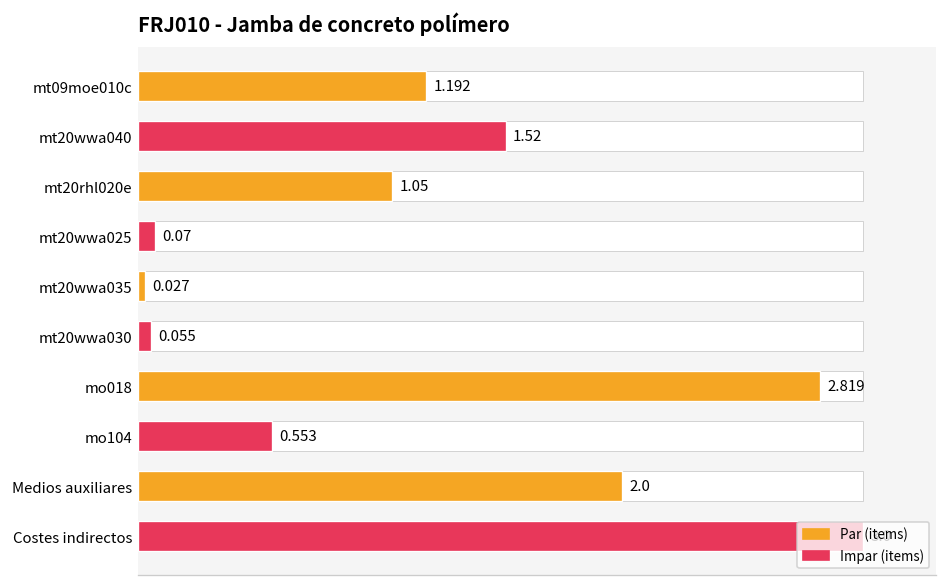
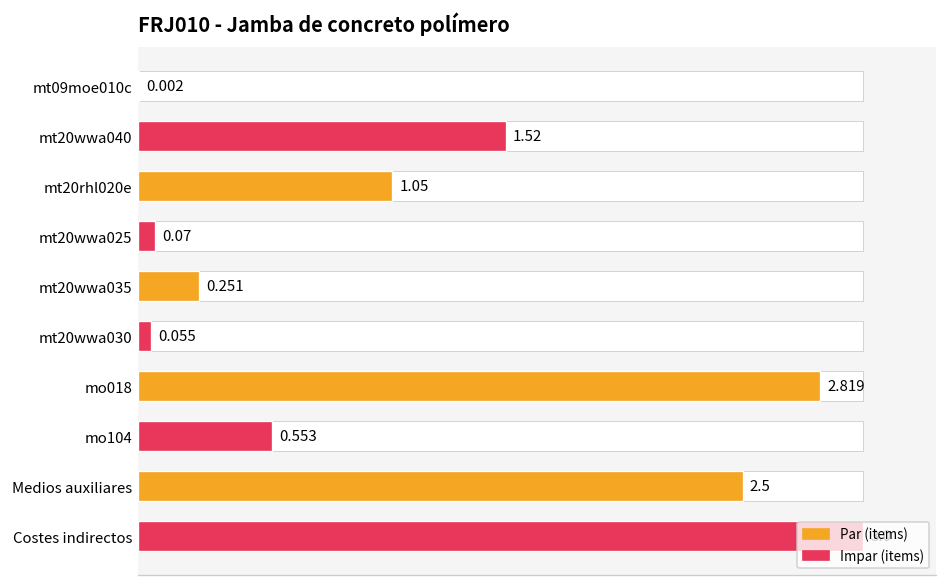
  {
-   "mt09moe010c": 1.192,
+   "mt09moe010c": 0.002,
    "mt20wwa040": 1.52,
    "mt20rhl020e": 1.05,
    "mt20wwa025": 0.07,
-   "mt20wwa035": 0.027,
+   "mt20wwa035": 0.251,
    "mt20wwa030": 0.055,
    "mo018": 2.819,
    "mo104": 0.553,
-   "Medios auxiliares": 2.0
+   "Medios auxiliares": 2.5
  }
